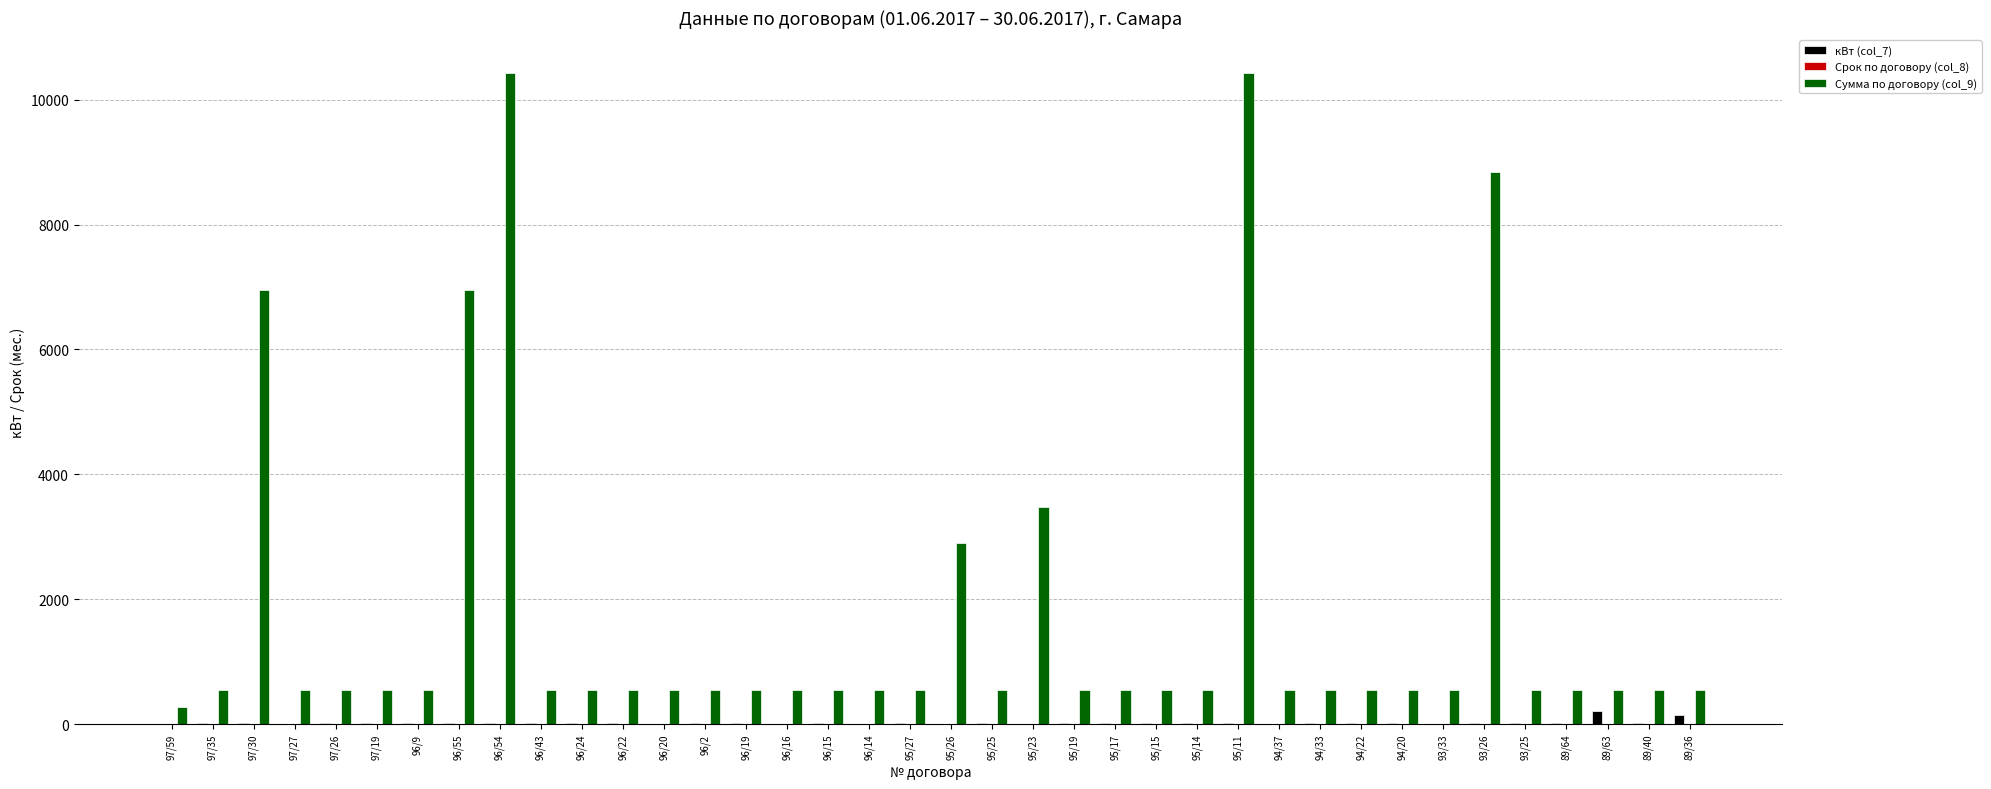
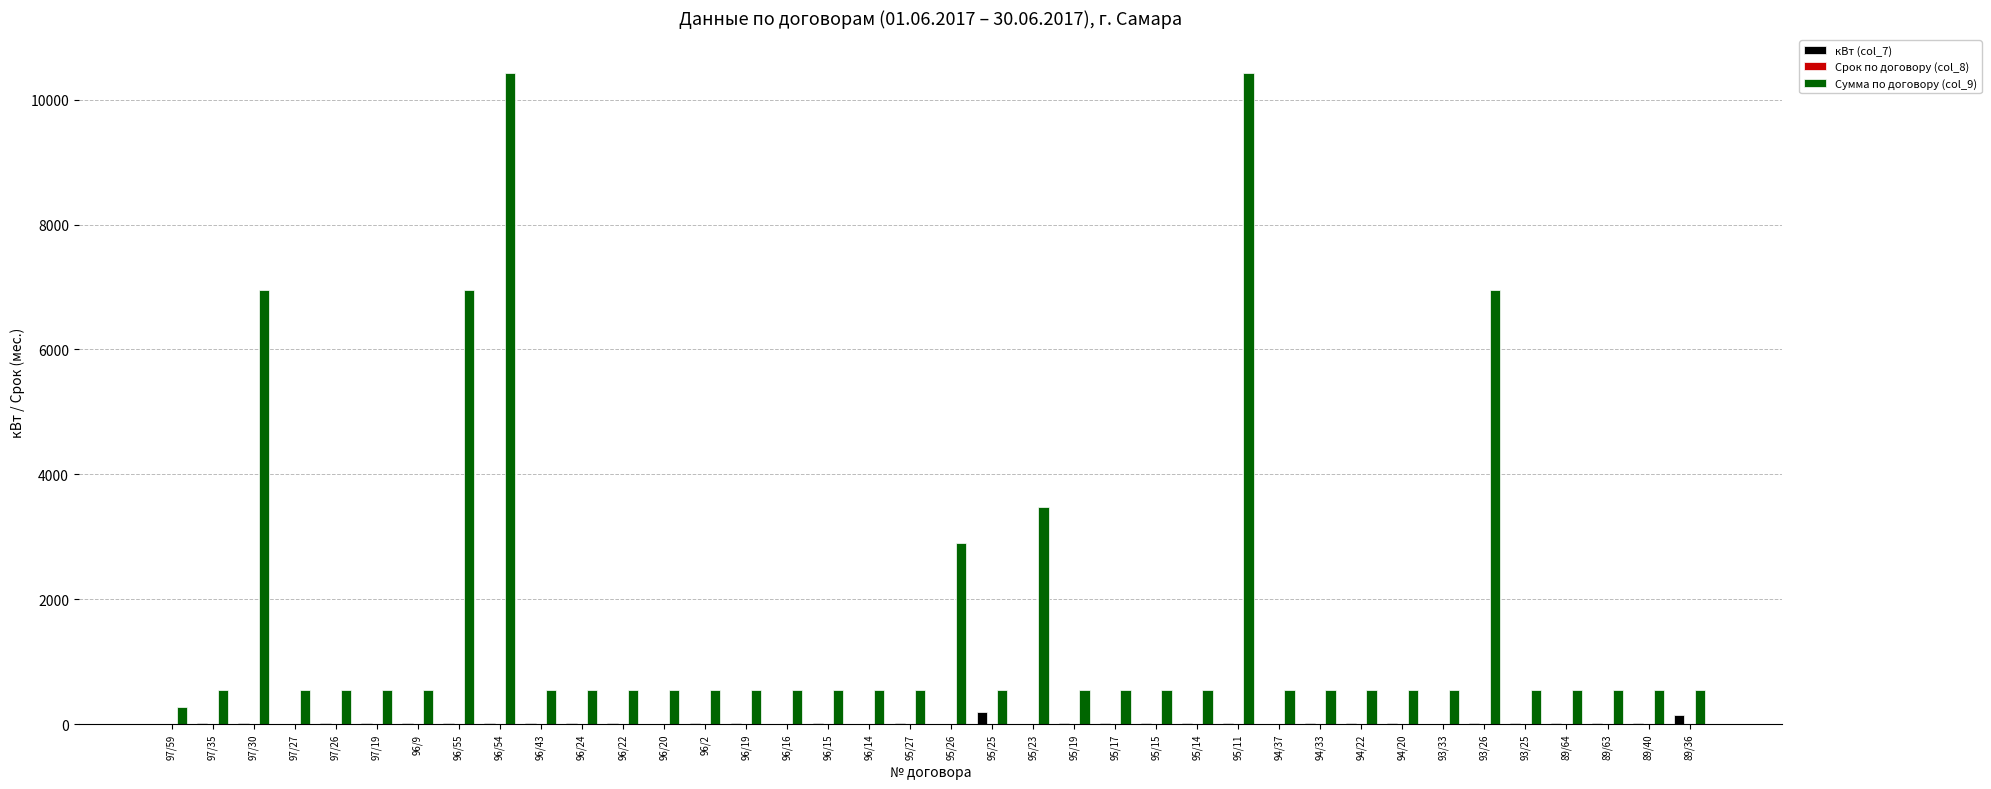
  {
    "кВт (col_7)": {
-     "95/25": 0,
-     "89/63": 200,
+     "95/25": 200,
+     "89/63": 0,
      "89/36": 100
    },
    "Сумма по договору (col_9)": {
      "97/59": 300,
      "97/35": 600,
      "97/30": 7000,
      "97/27": 600,
      "97/26": 600,
      "97/19": 600,
      "96/9": 600,
      "96/55": 7000,
      "96/54": 10400,
      "96/43": 600,
      "96/24": 600,
      "96/22": 600,
      "96/20": 600,
      "96/2": 600,
      "96/19": 600,
      "96/16": 600,
      "96/15": 600,
      "96/14": 600,
      "95/27": 600,
      "95/26": 2900,
      "95/25": 600,
      "95/23": 3500,
      "95/19": 600,
      "95/17": 600,
      "95/15": 600,
      "95/14": 600,
      "95/11": 10400,
      "94/37": 600,
      "94/33": 600,
      "94/22": 600,
      "94/20": 600,
      "93/33": 600,
-     "93/26": 8800,
+     "93/26": 7000,
      "93/25": 600,
      "89/64": 600,
      "89/63": 600,
      "89/40": 600,
      "89/36": 600
    }
  }
